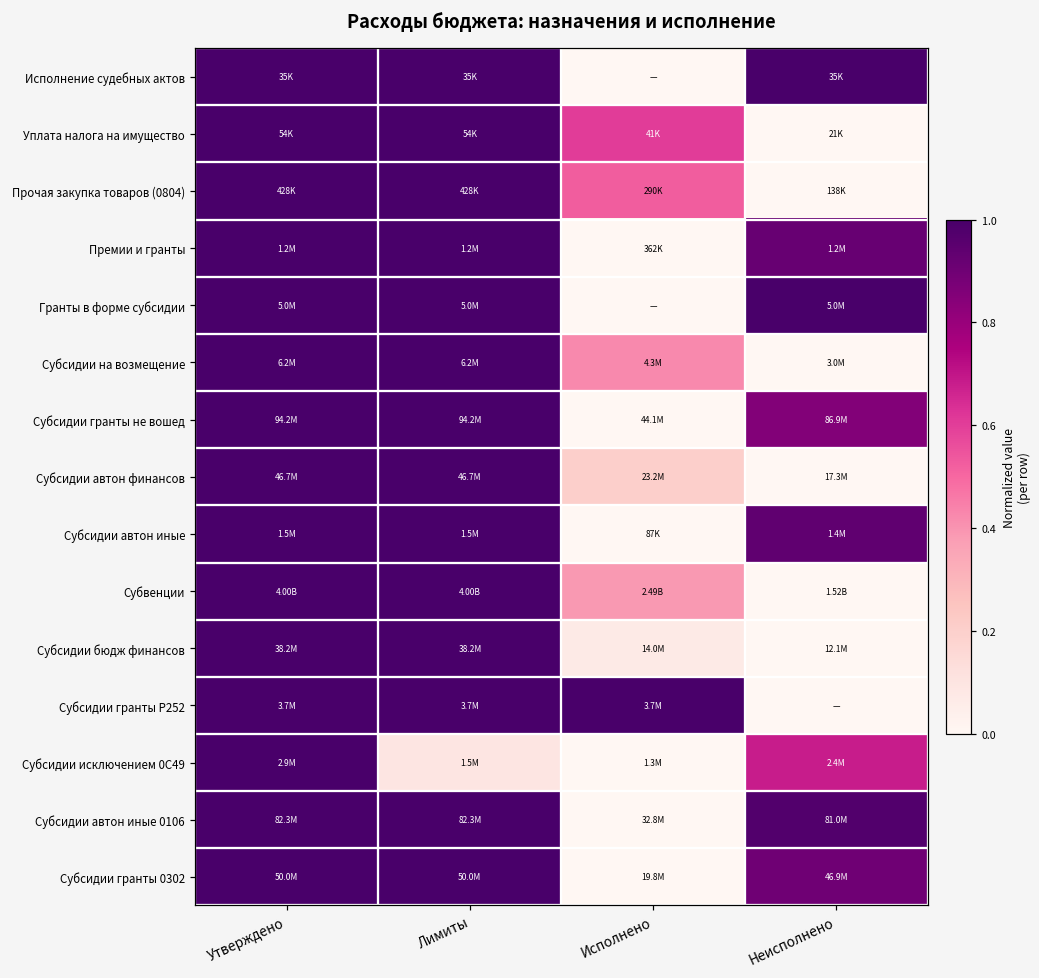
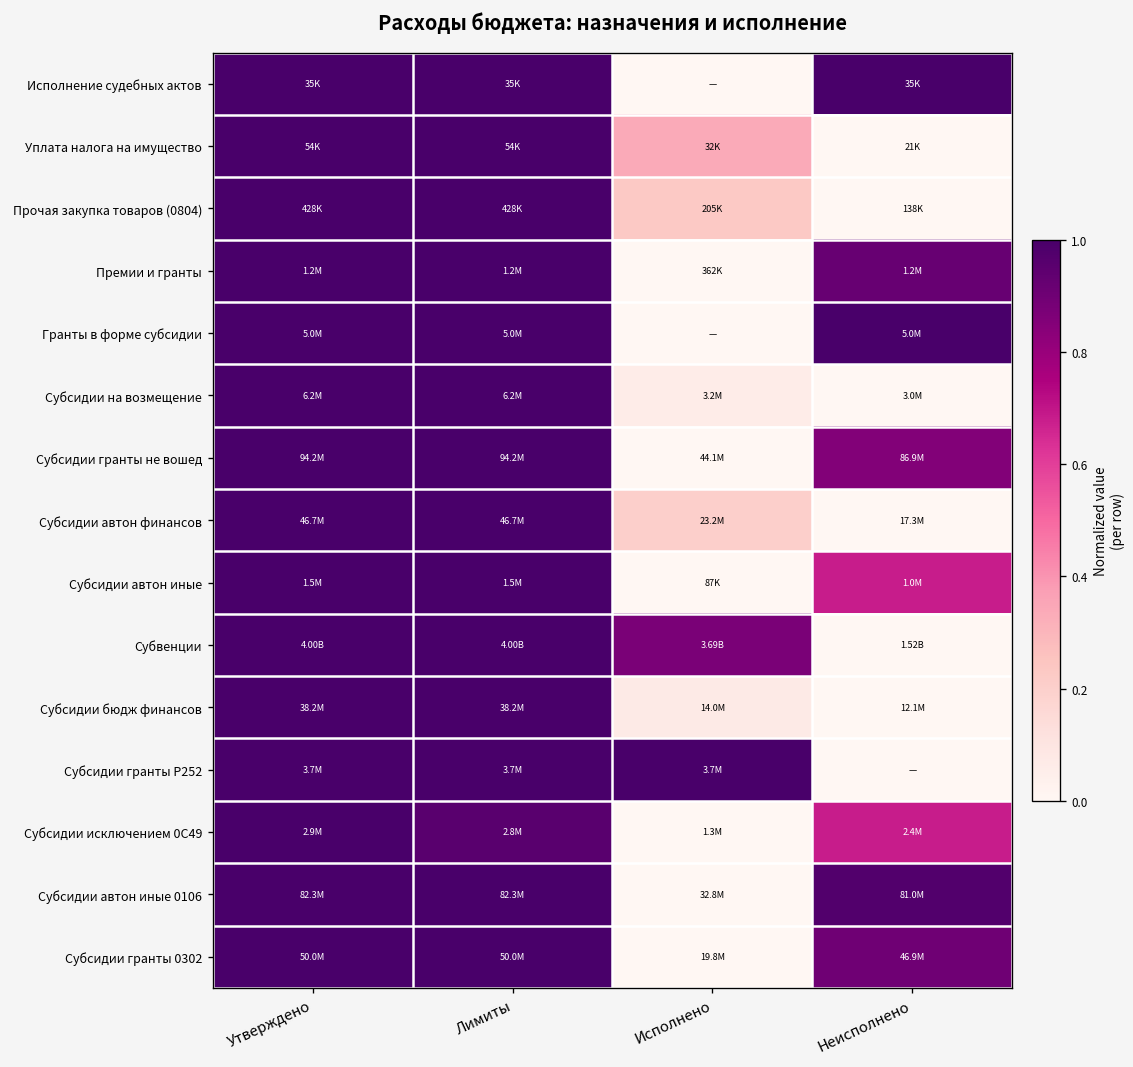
  {
    "Исполнение судебных актов": {
      "Утверждено": "35K",
      "Лимиты": "35K",
      "Неисполнено": "35K"
    },
    "Уплата налога на имущество": {
      "Утверждено": "54K",
      "Лимиты": "54K",
-     "Исполнено": "41K",
+     "Исполнено": "32K",
      "Неисполнено": "21K"
    },
    "Прочая закупка товаров (0804)": {
      "Утверждено": "428K",
      "Лимиты": "428K",
-     "Исполнено": "290K",
+     "Исполнено": "205K",
      "Неисполнено": "138K"
    },
    "Премии и гранты": {
      "Утверждено": "1.2M",
      "Лимиты": "1.2M",
      "Исполнено": "362K",
      "Неисполнено": "1.2M"
    },
    "Гранты в форме субсидии": {
      "Утверждено": "5.0M",
      "Лимиты": "5.0M",
      "Неисполнено": "5.0M"
    },
    "Субсидии на возмещение": {
      "Утверждено": "6.2M",
      "Лимиты": "6.2M",
-     "Исполнено": "4.3M",
+     "Исполнено": "3.2M",
      "Неисполнено": "3.0M"
    },
    "Субсидии гранты не вошед": {
      "Утверждено": "94.2M",
      "Лимиты": "94.2M",
      "Исполнено": "44.1M",
      "Неисполнено": "86.9M"
    },
    "Субсидии автон финансов": {
      "Утверждено": "46.7M",
      "Лимиты": "46.7M",
      "Исполнено": "23.2M",
      "Неисполнено": "17.3M"
    },
    "Субсидии автон иные": {
      "Утверждено": "1.5M",
      "Лимиты": "1.5M",
      "Исполнено": "87K",
-     "Неисполнено": "1.4M"
+     "Неисполнено": "1.0M"
    },
    "Субвенции": {
      "Утверждено": "4.00B",
      "Лимиты": "4.00B",
-     "Исполнено": "2.49B",
+     "Исполнено": "3.69B",
      "Неисполнено": "1.52B"
    },
    "Субсидии бюдж финансов": {
      "Утверждено": "38.2M",
      "Лимиты": "38.2M",
      "Исполнено": "14.0M",
      "Неисполнено": "12.1M"
    },
    "Субсидии гранты P252": {
      "Утверждено": "3.7M",
      "Лимиты": "3.7M",
      "Исполнено": "3.7M"
    },
    "Субсидии исключением 0С49": {
      "Утверждено": "2.9M",
-     "Лимиты": "1.5M",
+     "Лимиты": "2.8M",
      "Исполнено": "1.3M",
      "Неисполнено": "2.4M"
    },
    "Субсидии автон иные 0106": {
      "Утверждено": "82.3M",
      "Лимиты": "82.3M",
      "Исполнено": "32.8M",
      "Неисполнено": "81.0M"
    },
    "Субсидии гранты 0302": {
      "Утверждено": "50.0M",
      "Лимиты": "50.0M",
      "Исполнено": "19.8M",
      "Неисполнено": "46.9M"
    }
  }
